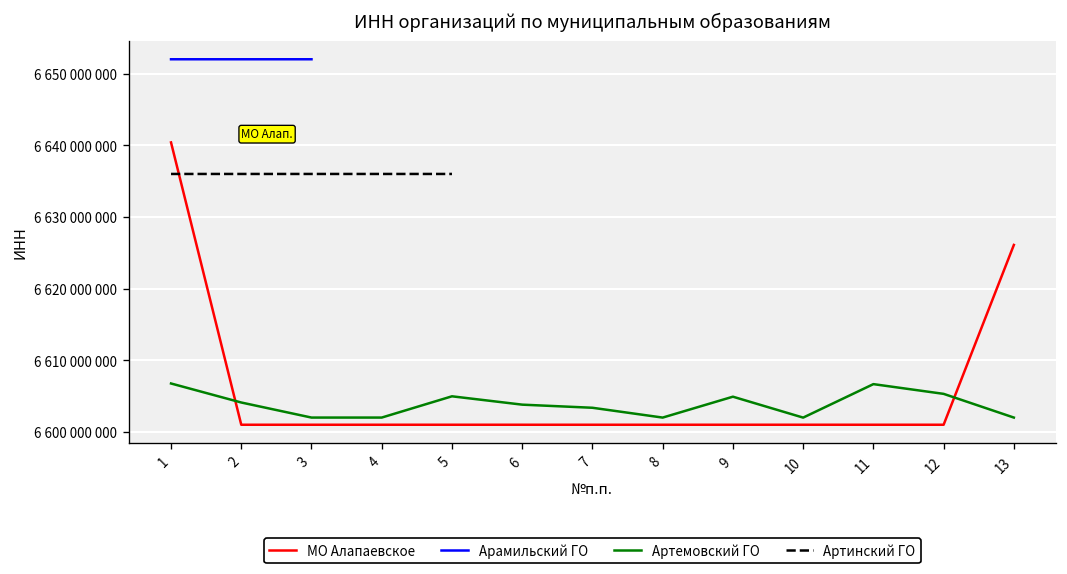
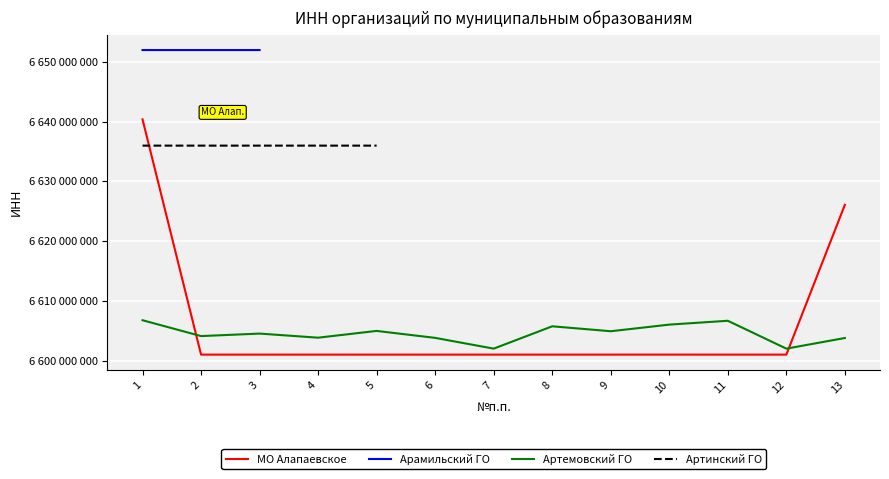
  {
    "МО Алапаевское": {
      "1": 6640000000,
      "2": 6601000000,
      "3": 6601000000,
      "4": 6601000000,
      "5": 6601000000,
      "6": 6601000000,
      "7": 6601000000,
      "8": 6601000000,
      "9": 6601000000,
      "10": 6601000000,
      "11": 6601000000,
      "12": 6601000000,
      "13": 6626000000
    },
    "Арамильский ГО": {
      "1": 6652000000,
      "2": 6652000000,
      "3": 6652000000
    },
    "Артемовский ГО": {
      "1": 6607000000,
      "2": 6604000000,
-     "3": 6602000000,
-     "4": 6602000000,
+     "3": 6605000000,
+     "4": 6604000000,
      "5": 6605000000,
      "6": 6604000000,
-     "7": 6603000000,
-     "8": 6602000000,
+     "7": 6602000000,
+     "8": 6606000000,
      "9": 6605000000,
-     "10": 6602000000,
+     "10": 6606000000,
      "11": 6607000000,
-     "12": 6605000000,
-     "13": 6602000000
+     "12": 6602000000,
+     "13": 6604000000
    },
    "Артинский ГО": {
      "1": 6636000000,
      "2": 6636000000,
      "3": 6636000000,
      "4": 6636000000,
      "5": 6636000000
    }
  }
